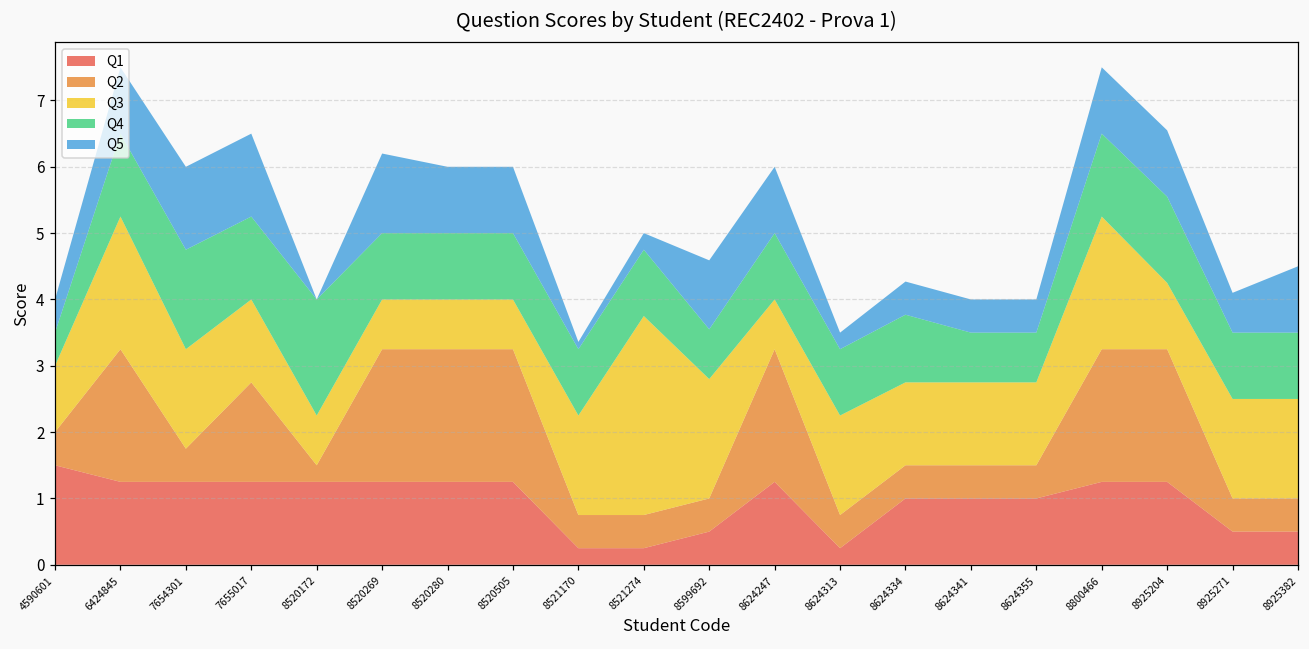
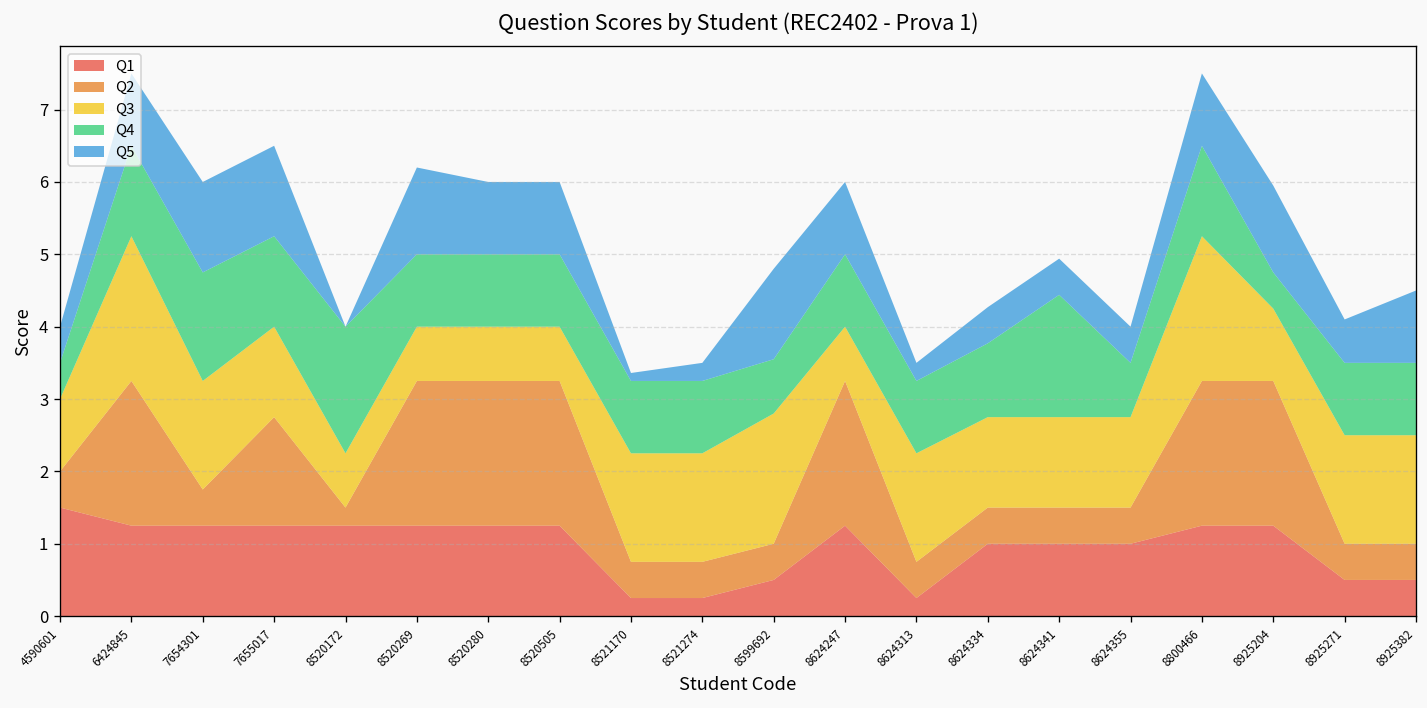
  {
    "Q3": {
      "4590601": 1.0,
      "6424845": 2.0,
      "7654301": 1.5,
      "7655017": 1.3,
      "8520172": 0.8,
      "8520269": 0.8,
      "8520280": 0.8,
      "8520505": 0.8,
      "8521170": 1.5,
-     "8521274": 3.0,
+     "8521274": 1.5,
      "8599692": 1.8,
      "8624247": 0.8,
      "8624313": 1.5,
      "8624334": 1.3,
      "8624341": 1.3,
      "8624355": 1.3,
      "8800466": 2.0,
      "8925204": 1.0,
      "8925271": 1.5,
      "8925382": 1.5
    },
    "Q4": {
      "4590601": 0.5,
      "7654301": 1.5,
      "7655017": 1.3,
      "8520269": 1.0,
      "8520280": 1.0,
      "8520505": 1.0,
      "8521170": 1.0,
      "8521274": 1.0,
      "8599692": 0.8,
      "8624247": 1.0,
      "8624313": 1.0,
      "8624334": 1.0,
-     "8624341": 0.8,
+     "8624341": 1.7,
      "8624355": 0.8,
      "8800466": 1.3,
-     "8925204": 1.3,
+     "8925204": 0.5,
      "8925271": 1.0,
      "8925382": 1.0
    },
    "Q5": {
      "4590601": 0.5,
      "7654301": 1.3,
      "7655017": 1.3,
      "8520269": 1.2,
      "8520280": 1.0,
      "8520505": 1.0,
      "8521170": 0.1,
      "8521274": 0.3,
-     "8599692": 1.0,
+     "8599692": 1.3,
      "8624247": 1.0,
      "8624313": 0.3,
      "8624334": 0.5,
      "8624341": 0.5,
      "8624355": 0.5,
      "8800466": 1.0,
-     "8925204": 1.0,
+     "8925204": 1.2,
      "8925271": 0.6,
      "8925382": 1.0
    }
  }
